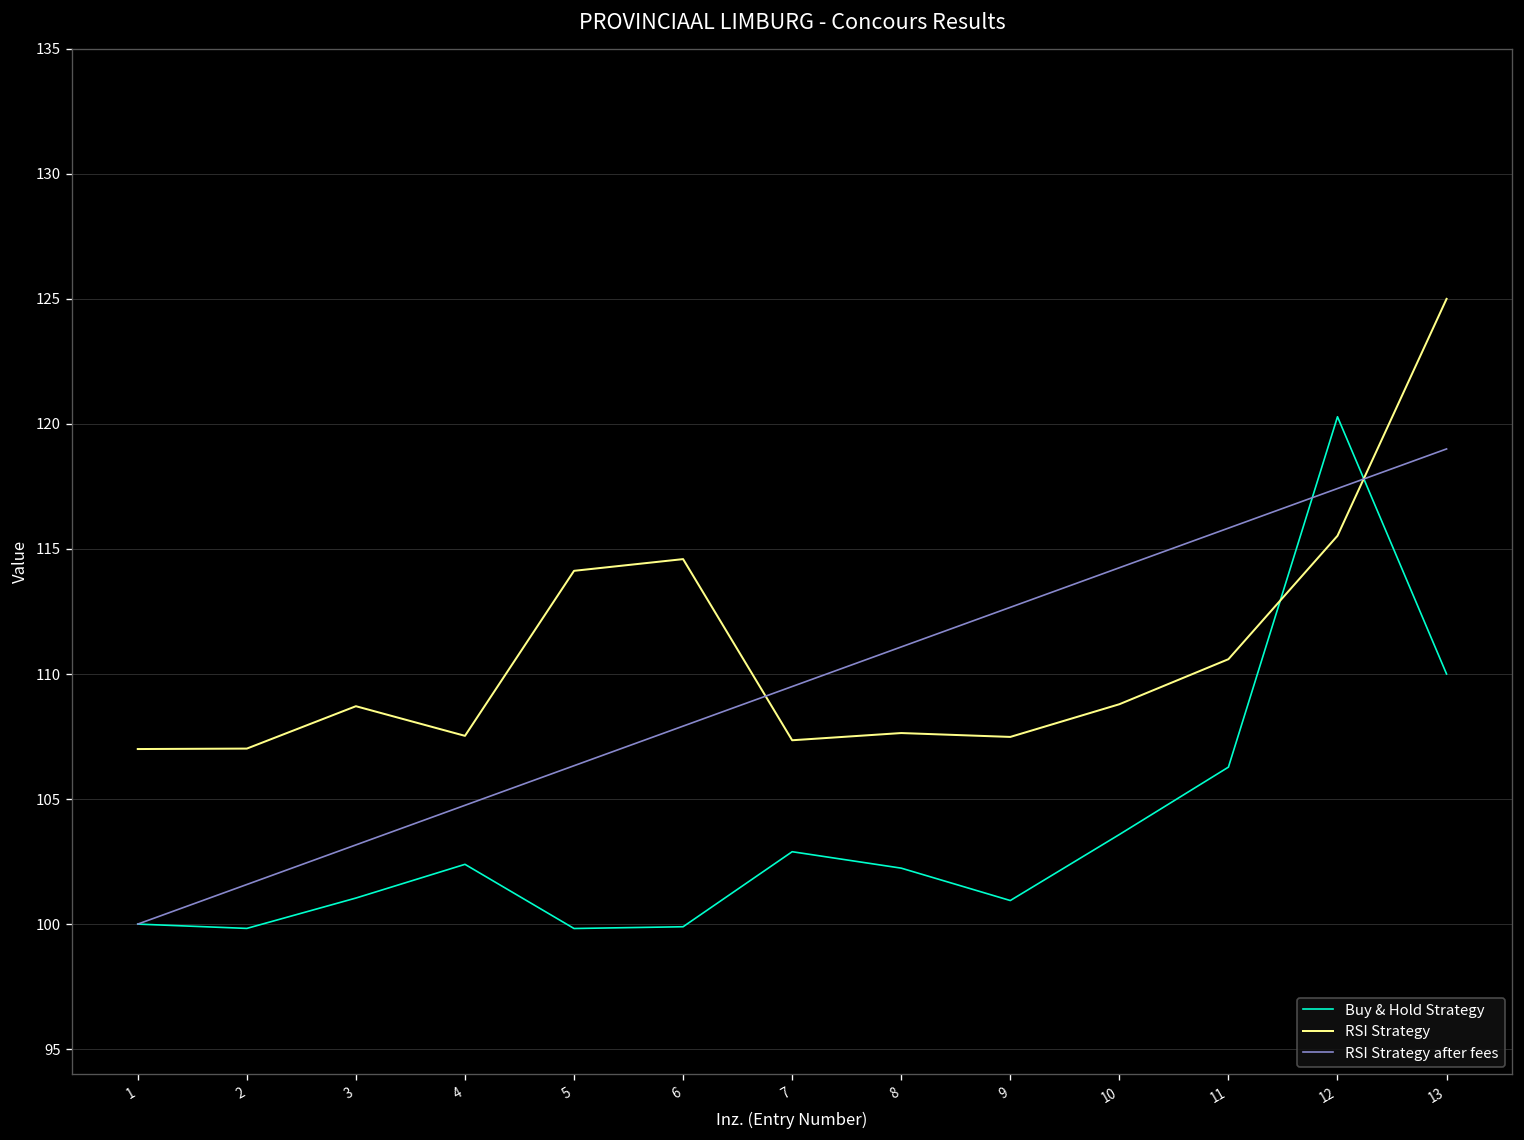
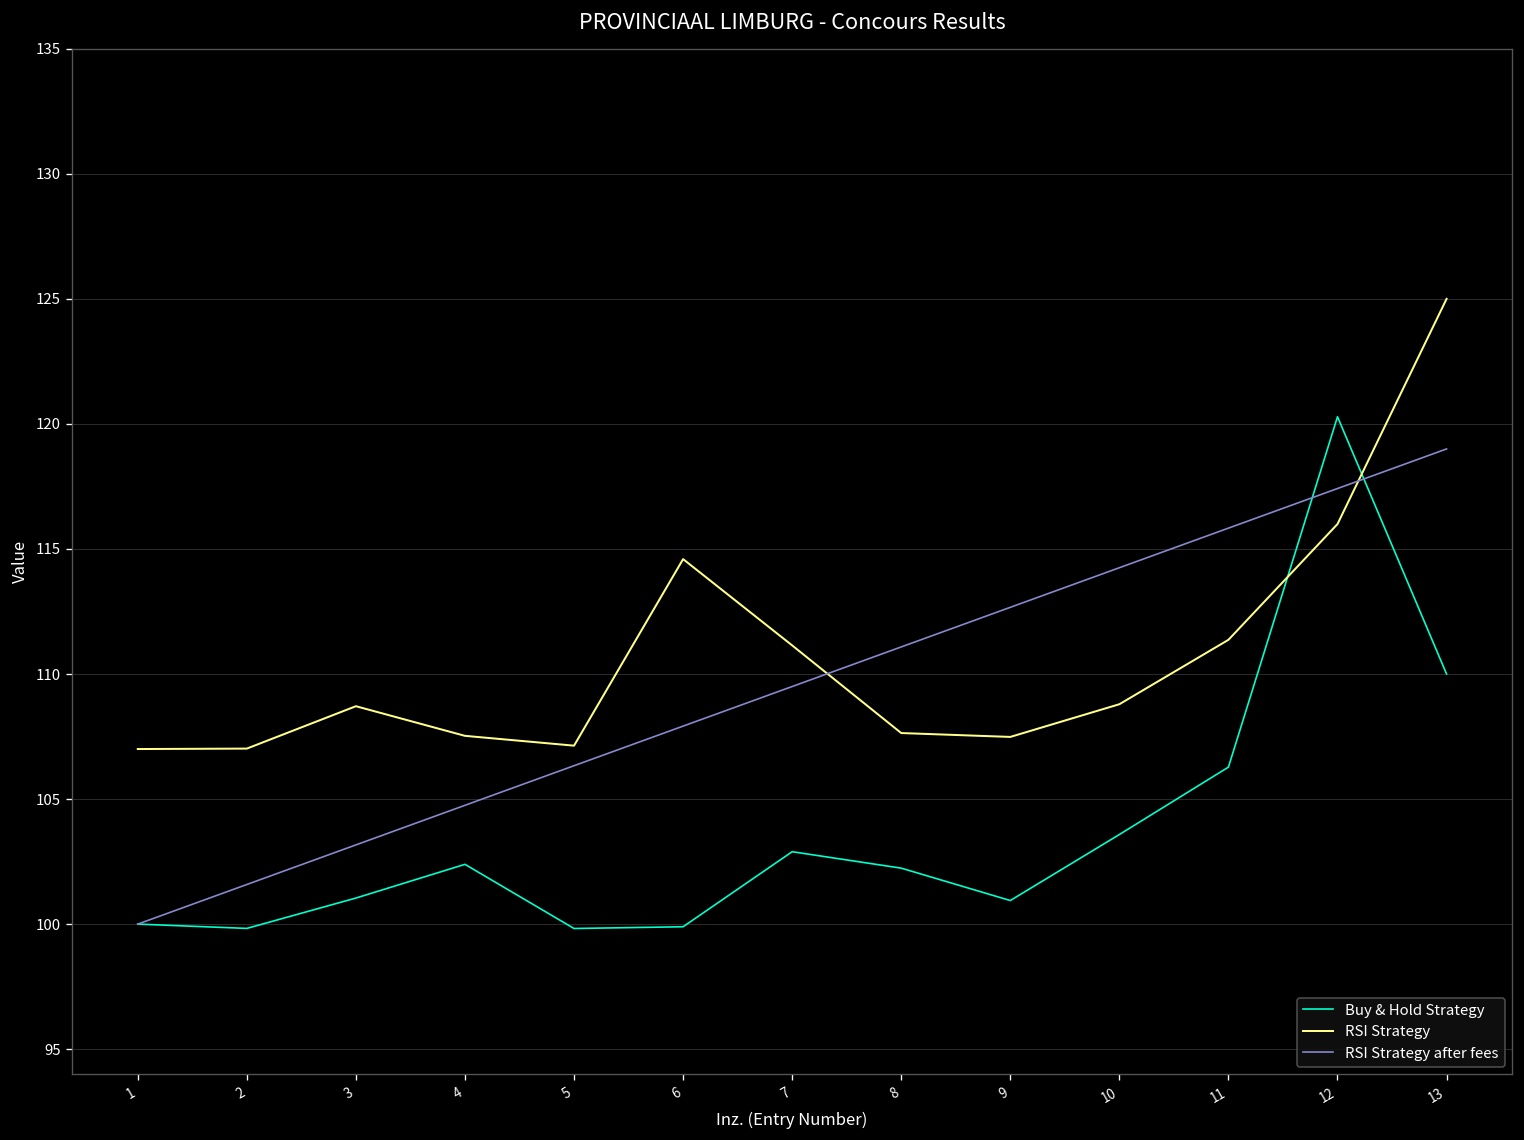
  {
    "Buy & Hold Strategy": {
      "2": 99.8,
      "3": 101.0,
      "4": 102.4,
      "5": 99.8,
      "6": 99.9,
      "7": 102.9,
      "8": 102.2,
      "9": 100.9,
      "10": 103.6,
      "11": 106.3,
      "12": 120.3,
      "13": 110.0
    },
    "RSI Strategy": {
      "1": 107.0,
      "2": 107.0,
      "3": 108.7,
      "4": 107.5,
-     "5": 114.1,
+     "5": 107.1,
      "6": 114.6,
-     "7": 107.4,
+     "7": 111.1,
      "8": 107.6,
      "9": 107.5,
      "10": 108.8,
-     "11": 110.6,
-     "12": 115.5,
+     "11": 111.4,
+     "12": 116.0,
      "13": 125.0
    },
    "RSI Strategy after fees": {
      "2": 101.6,
      "3": 103.2,
      "4": 104.8,
      "5": 106.3,
      "6": 107.9,
      "7": 109.5,
      "8": 111.1,
      "9": 112.7,
      "10": 114.3,
      "11": 115.8,
      "12": 117.4,
      "13": 119.0
    }
  }
